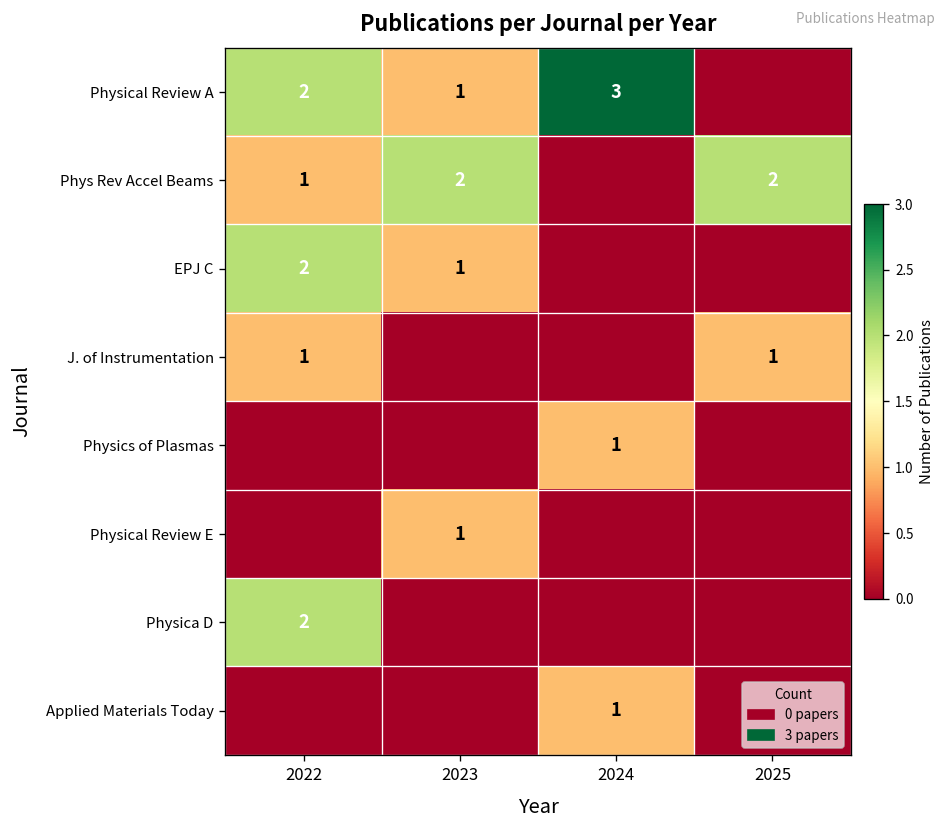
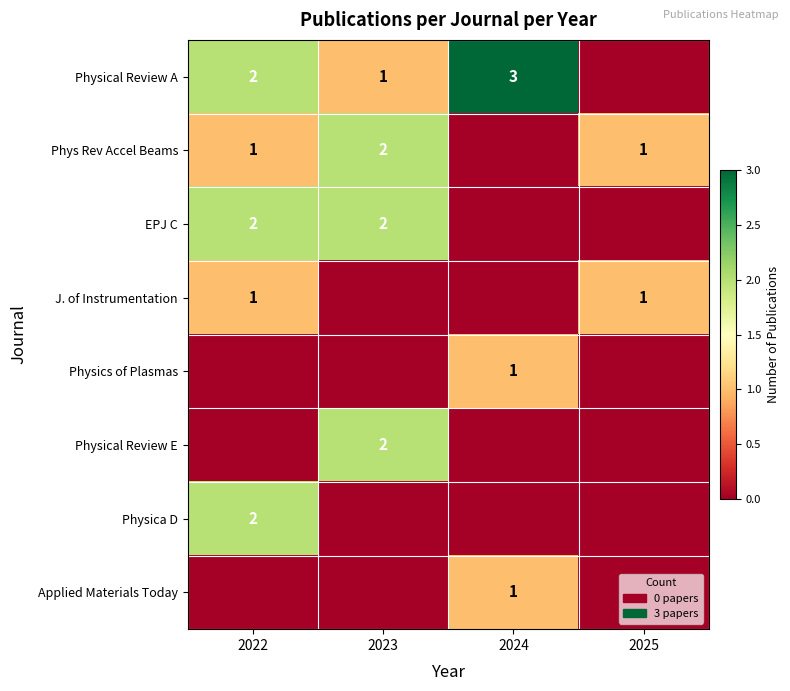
  {
    "Physical Review A": {
      "2022": 2,
      "2023": 1,
      "2024": 3
    },
    "Phys Rev Accel Beams": {
      "2022": 1,
      "2023": 2,
-     "2025": 2
+     "2025": 1
    },
    "EPJ C": {
      "2022": 2,
-     "2023": 1
+     "2023": 2
    },
    "J. of Instrumentation": {
      "2022": 1,
      "2025": 1
    },
    "Physics of Plasmas": {
      "2024": 1
    },
    "Physical Review E": {
-     "2023": 1
+     "2023": 2
    },
    "Physica D": {
      "2022": 2
    },
    "Applied Materials Today": {
      "2024": 1
    }
  }
